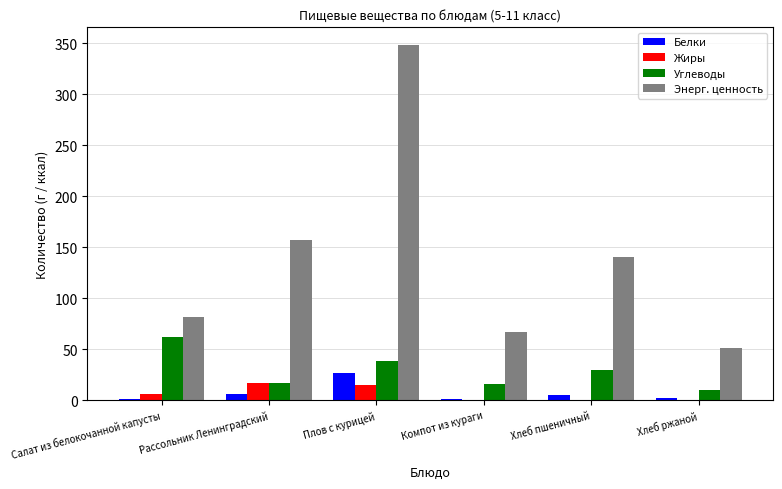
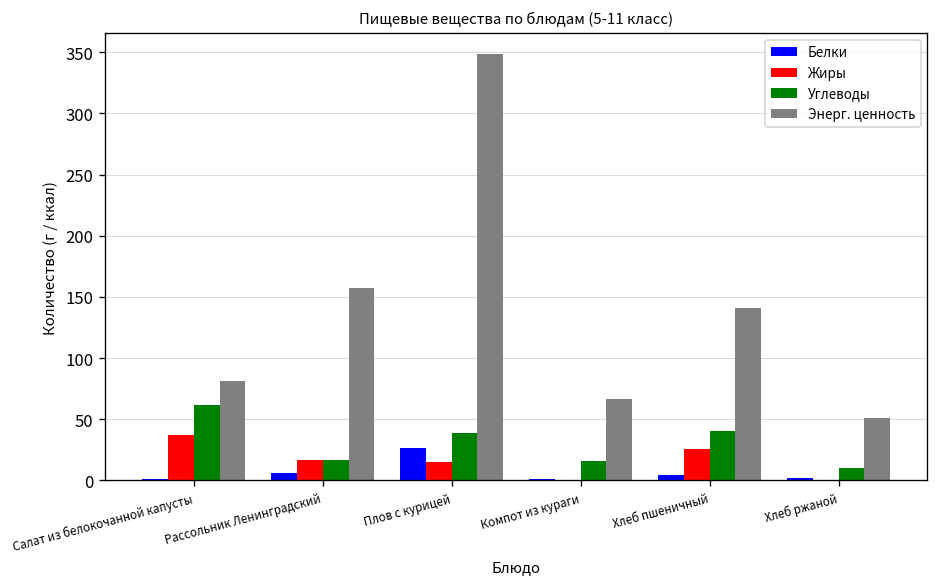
  {
    "Белки": {
      "Рассольник Ленинградский": 6,
      "Плов с курицей": 26,
      "Хлеб пшеничный": 5
    },
    "Жиры": {
-     "Салат из белокочанной капусты": 6,
+     "Салат из белокочанной капусты": 37,
      "Рассольник Ленинградский": 17,
      "Плов с курицей": 15,
-     "Хлеб пшеничный": 1
+     "Хлеб пшеничный": 25
    },
    "Углеводы": {
      "Салат из белокочанной капусты": 62,
      "Рассольник Ленинградский": 17,
      "Плов с курицей": 39,
      "Компот из кураги": 16,
-     "Хлеб пшеничный": 30,
+     "Хлеб пшеничный": 41,
      "Хлеб ржаной": 10
    },
    "Энерг. ценность": {
      "Салат из белокочанной капусты": 82,
      "Рассольник Ленинградский": 157,
      "Плов с курицей": 348,
      "Компот из кураги": 67,
      "Хлеб пшеничный": 141,
      "Хлеб ржаной": 51
    }
  }
